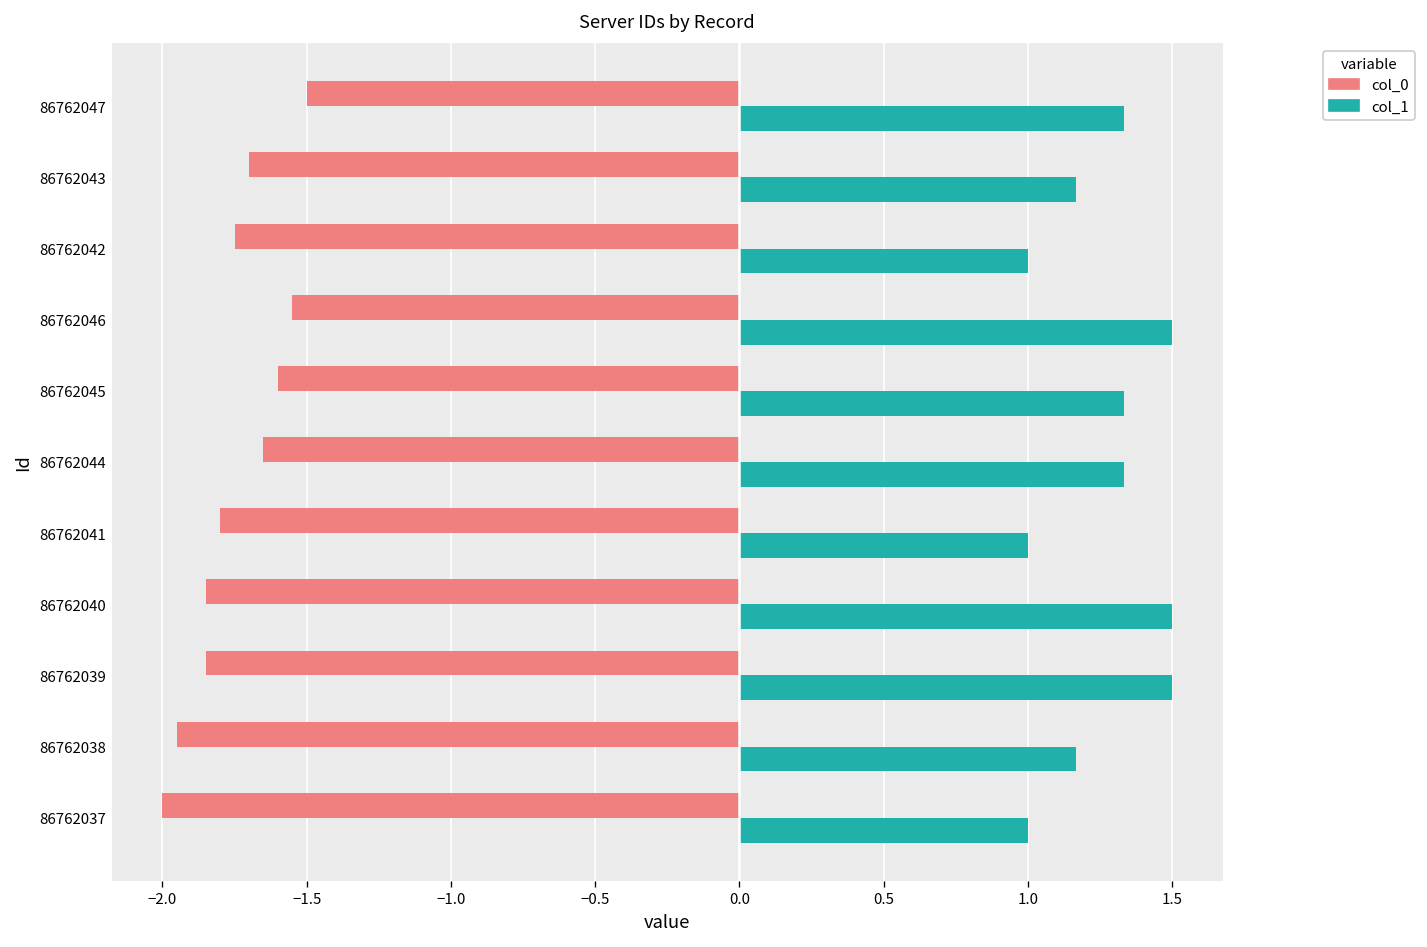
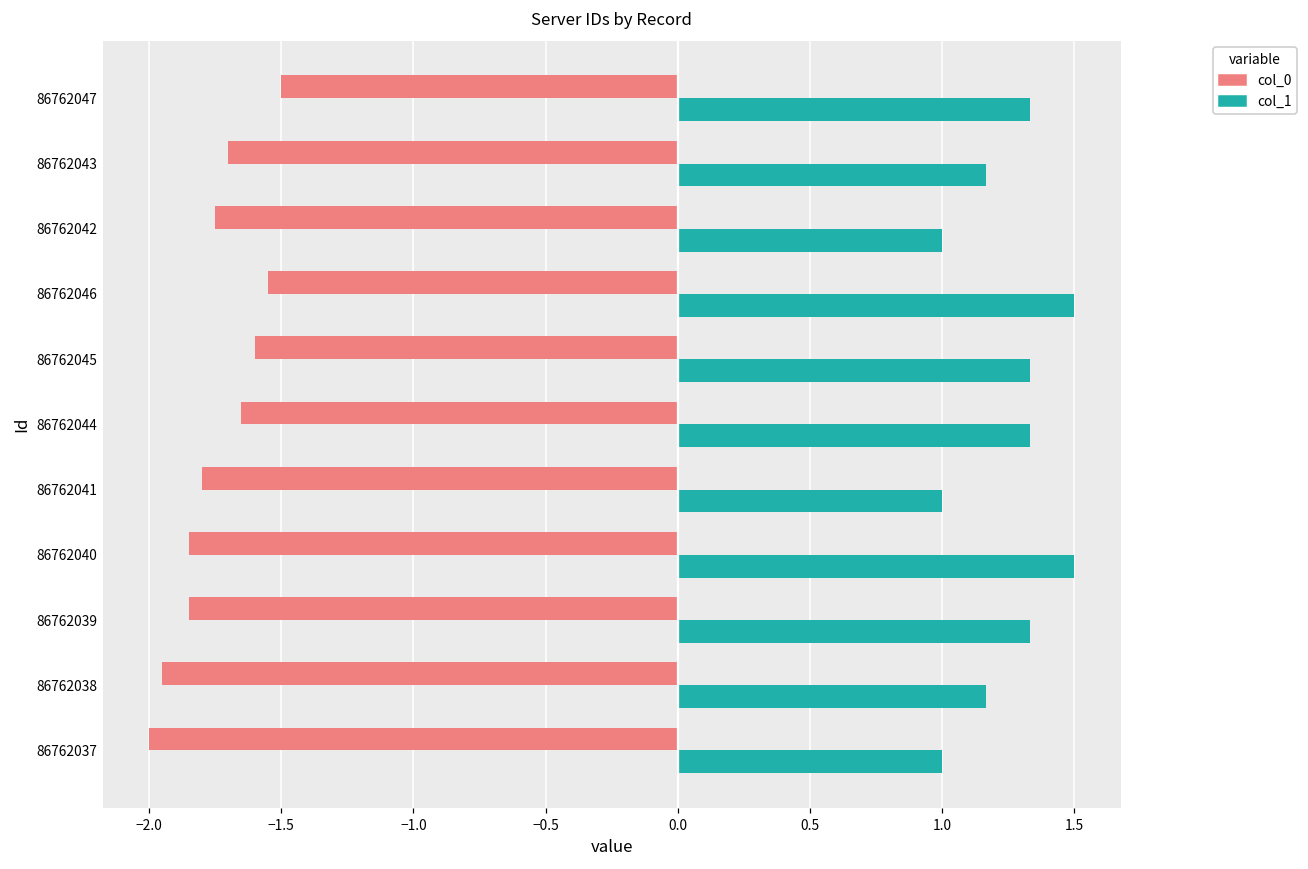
  {
    "col_0": {
      "86762047": -1.50,
      "86762043": -1.70,
      "86762042": -1.75,
      "86762046": -1.55,
      "86762045": -1.60,
      "86762044": -1.65,
      "86762041": -1.80,
      "86762040": -1.85,
      "86762039": -1.85,
      "86762038": -1.95,
      "86762037": -2.00
    },
    "col_1": {
      "86762047": 1.33,
      "86762043": 1.17,
      "86762042": 1.00,
      "86762046": 1.50,
      "86762045": 1.33,
      "86762044": 1.33,
      "86762041": 1.00,
      "86762040": 1.50,
-     "86762039": 1.50,
+     "86762039": 1.33,
      "86762038": 1.17,
      "86762037": 1.00
    }
  }
